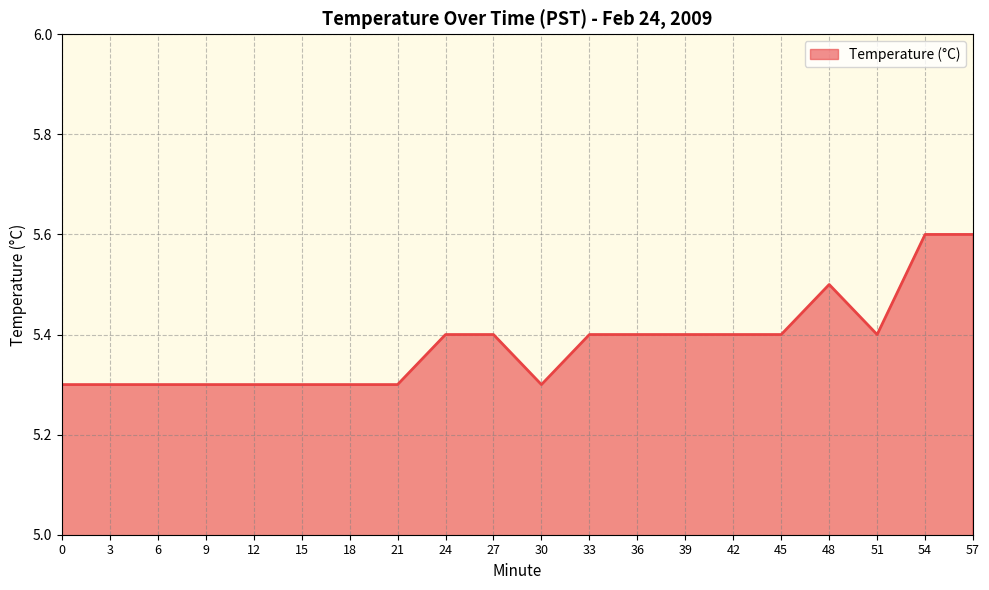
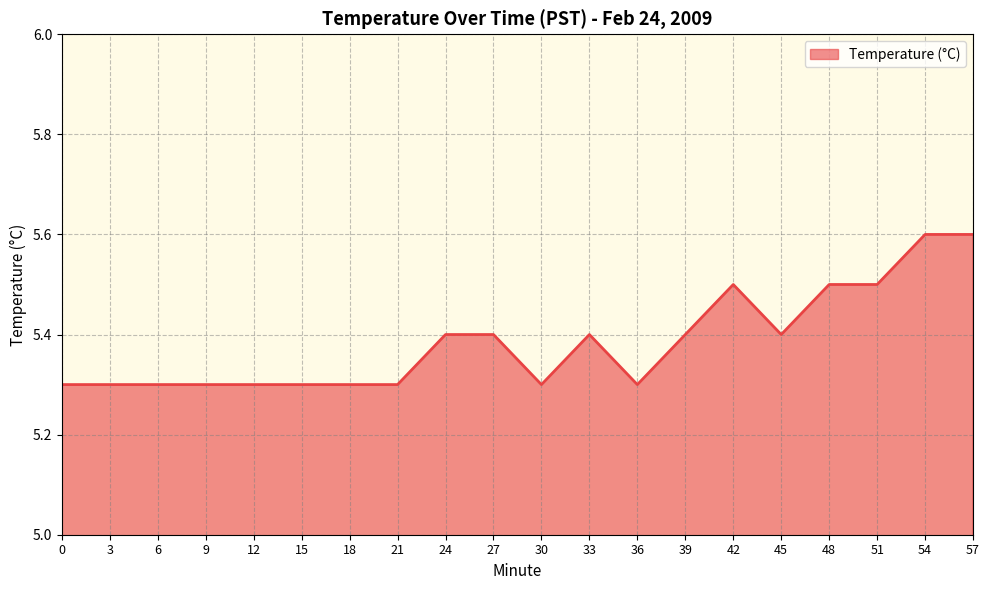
  {
    "0": 5.3,
    "3": 5.3,
    "6": 5.3,
    "9": 5.3,
    "12": 5.3,
    "15": 5.3,
    "18": 5.3,
    "21": 5.3,
    "24": 5.4,
    "27": 5.4,
    "30": 5.3,
    "33": 5.4,
-   "36": 5.4,
+   "36": 5.3,
    "39": 5.4,
-   "42": 5.4,
+   "42": 5.5,
    "45": 5.4,
    "48": 5.5,
-   "51": 5.4,
+   "51": 5.5,
    "54": 5.6,
    "57": 5.6
  }
